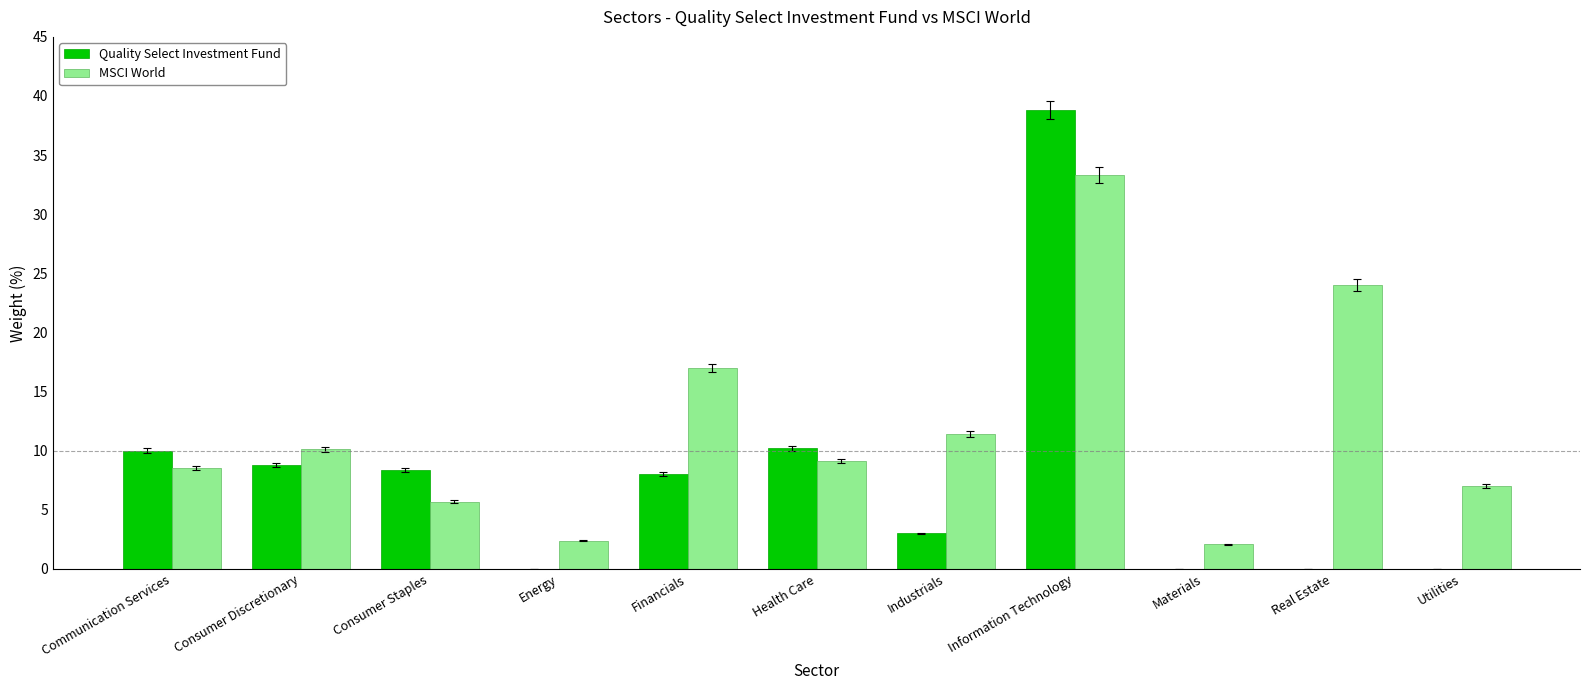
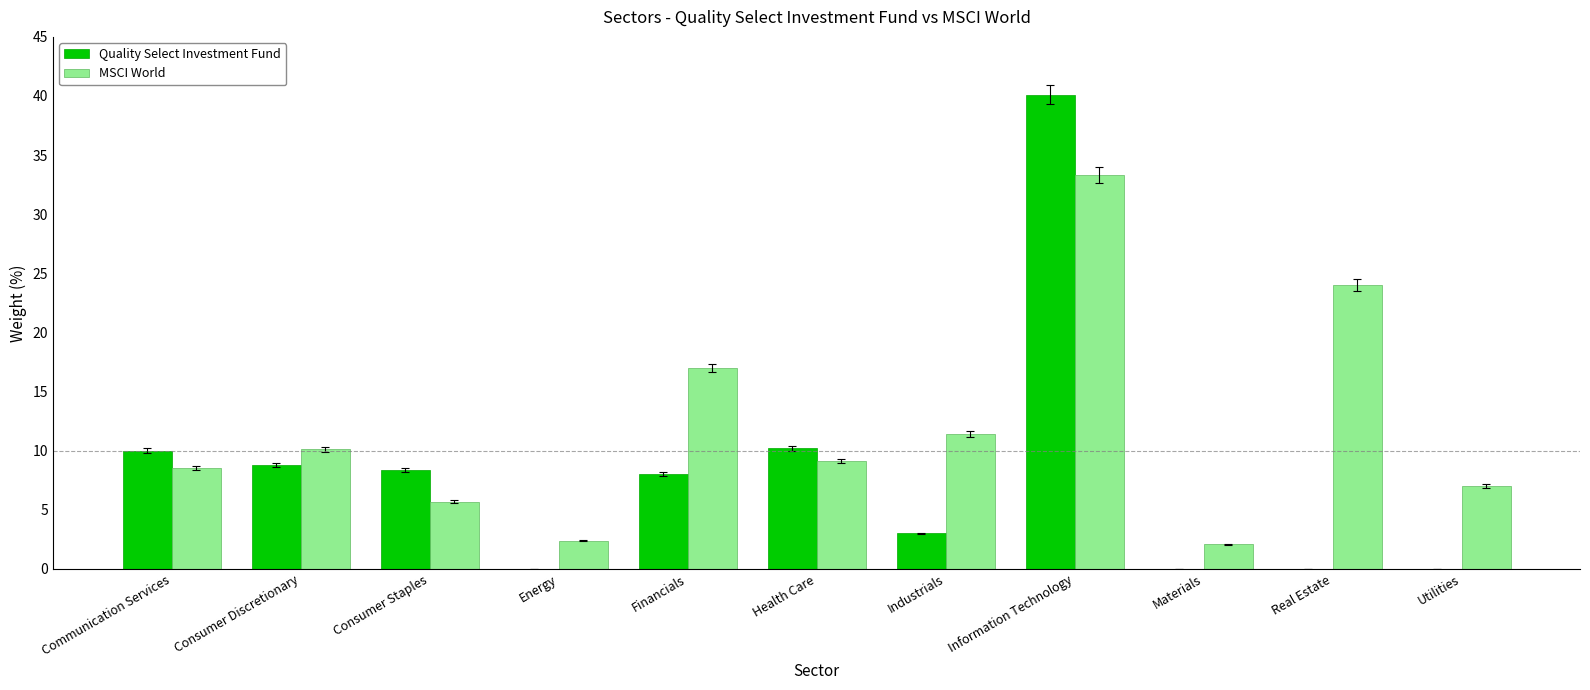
  {
    "Quality Select Investment Fund": {
      "Communication Services": 10.0,
      "Consumer Discretionary": 8.8,
      "Consumer Staples": 8.4,
      "Energy": 0.0,
      "Financials": 8.0,
      "Health Care": 10.2,
      "Industrials": 3.0,
-     "Information Technology": 38.8,
+     "Information Technology": 40.1,
      "Materials": 0.0,
      "Real Estate": 0.0,
      "Utilities": 0.0
    },
    "MSCI World": {
      "Communication Services": 8.5,
      "Consumer Discretionary": 10.1,
      "Consumer Staples": 5.7,
      "Energy": 2.4,
      "Financials": 17.0,
      "Health Care": 9.1,
      "Industrials": 11.4,
      "Information Technology": 33.3,
      "Materials": 2.1,
      "Real Estate": 24.0,
      "Utilities": 7.0
    }
  }
